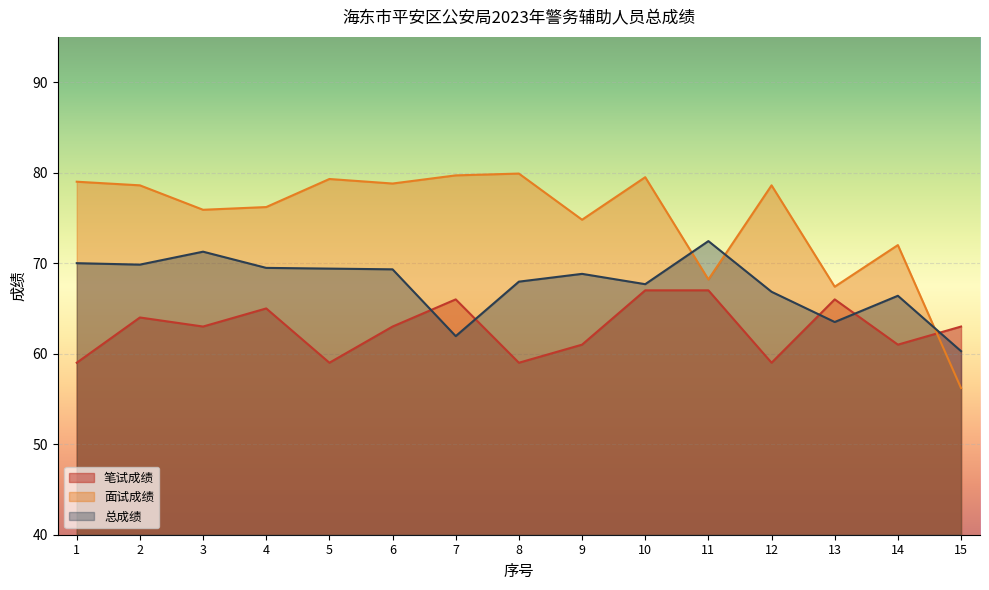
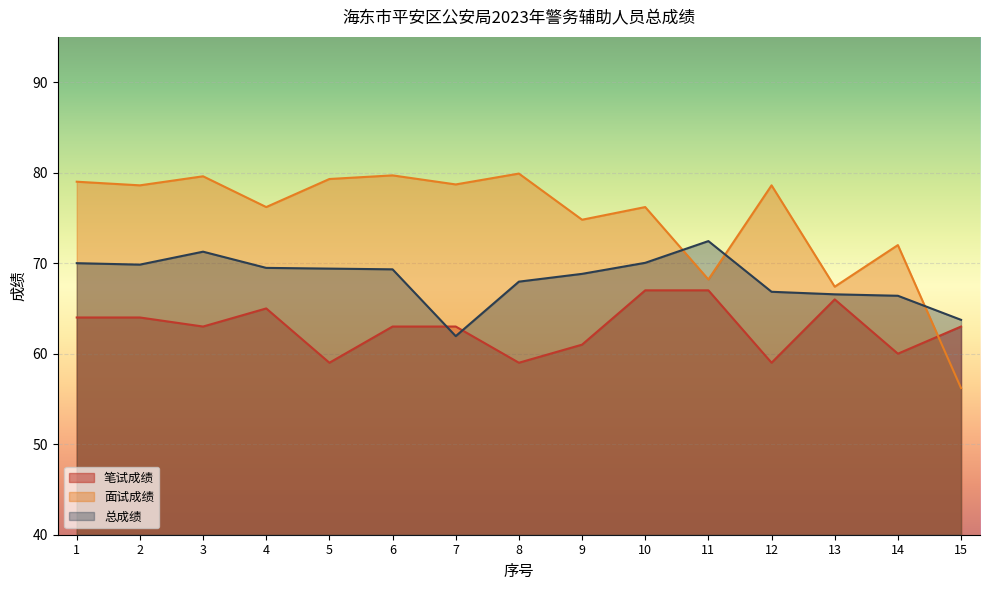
  {
    "笔试成绩": {
-     "1": 59,
+     "1": 64,
      "2": 64,
      "3": 63,
      "4": 65,
      "5": 59,
      "6": 63,
-     "7": 66,
+     "7": 63,
      "8": 59,
      "9": 61,
      "10": 67,
      "11": 67,
      "12": 59,
      "13": 66,
-     "14": 61,
+     "14": 60,
      "15": 63
    },
    "面试成绩": {
      "1": 79,
      "2": 79,
-     "3": 76,
+     "3": 80,
      "4": 76,
      "5": 79,
-     "6": 79,
-     "7": 80,
+     "6": 80,
+     "7": 79,
      "8": 80,
      "9": 75,
-     "10": 80,
+     "10": 76,
      "11": 68,
      "12": 79,
      "13": 67,
      "14": 72,
      "15": 56
    },
    "总成绩": {
      "1": 70,
      "2": 70,
      "3": 71,
      "4": 69,
      "5": 69,
      "6": 69,
      "7": 62,
      "8": 68,
      "9": 69,
-     "10": 68,
+     "10": 70,
      "11": 72,
      "12": 67,
-     "13": 64,
+     "13": 67,
      "14": 66,
-     "15": 60
+     "15": 64
    }
  }
